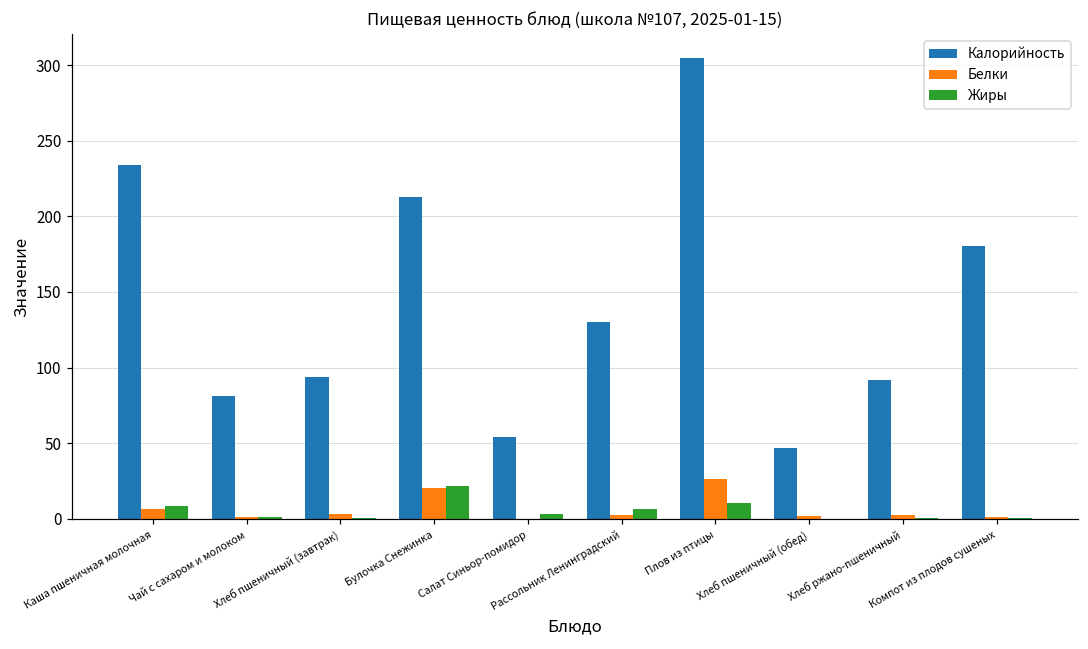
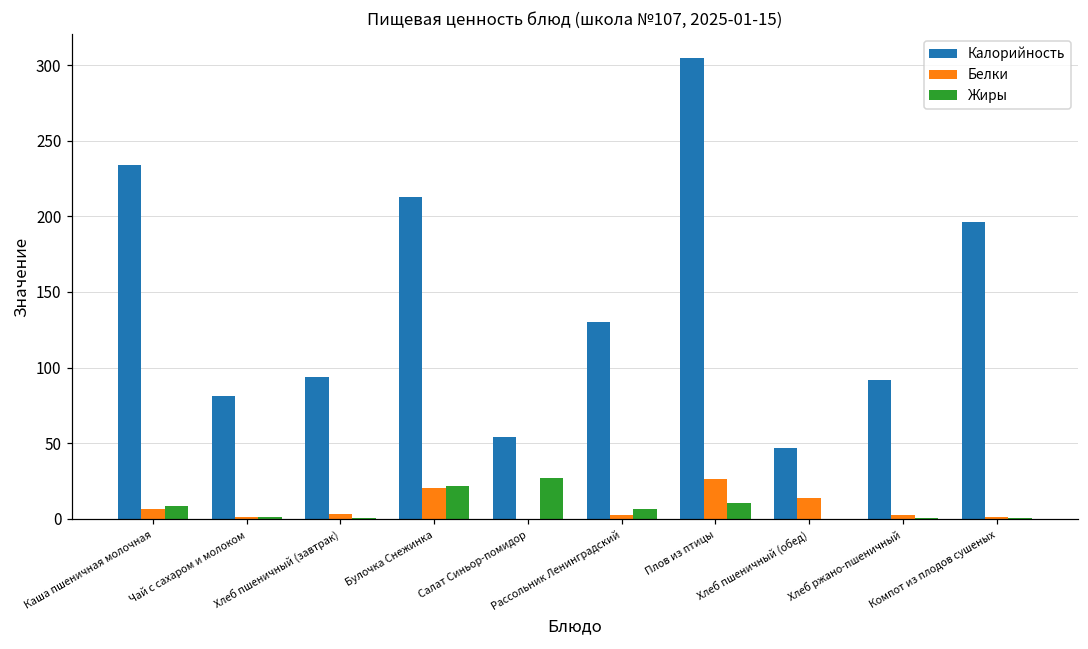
  {
    "Калорийность": {
      "Каша пшеничная молочная": 234,
      "Чай с сахаром и молоком": 81,
      "Хлеб пшеничный (завтрак)": 94,
      "Булочка Снежинка": 213,
      "Салат Синьор-помидор": 54,
      "Рассольник Ленинградский": 130,
      "Плов из птицы": 305,
      "Хлеб пшеничный (обед)": 47,
      "Хлеб ржано-пшеничный": 92,
-     "Компот из плодов сушеных": 180
+     "Компот из плодов сушеных": 196
    },
    "Белки": {
      "Каша пшеничная молочная": 6,
      "Хлеб пшеничный (завтрак)": 3,
      "Булочка Снежинка": 20,
      "Рассольник Ленинградский": 2,
      "Плов из птицы": 26,
-     "Хлеб пшеничный (обед)": 2,
+     "Хлеб пшеничный (обед)": 14,
      "Хлеб ржано-пшеничный": 2
    },
    "Жиры": {
      "Каша пшеничная молочная": 8,
      "Булочка Снежинка": 21,
-     "Салат Синьор-помидор": 3,
+     "Салат Синьор-помидор": 27,
      "Рассольник Ленинградский": 6,
      "Плов из птицы": 10
    }
  }
